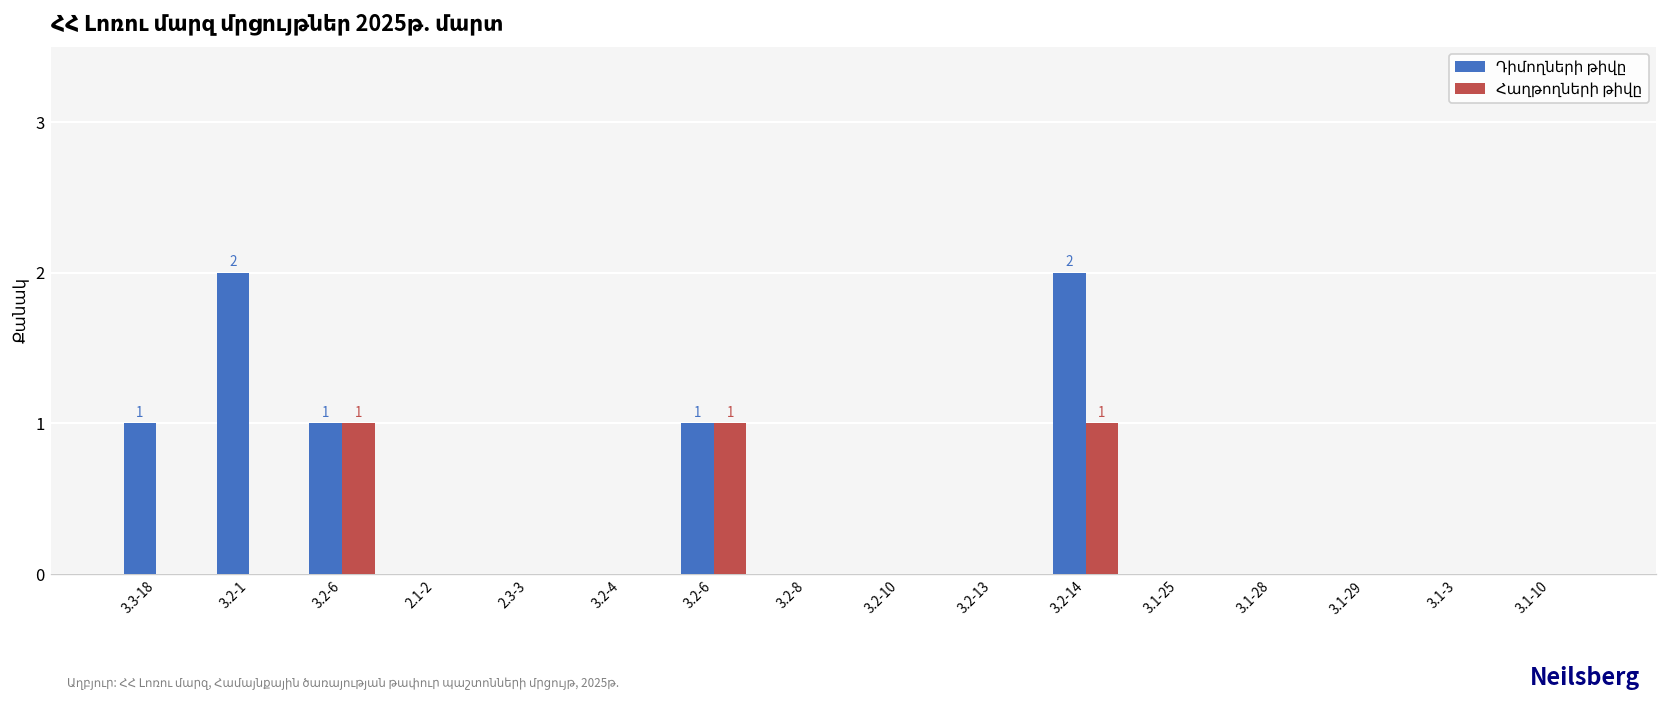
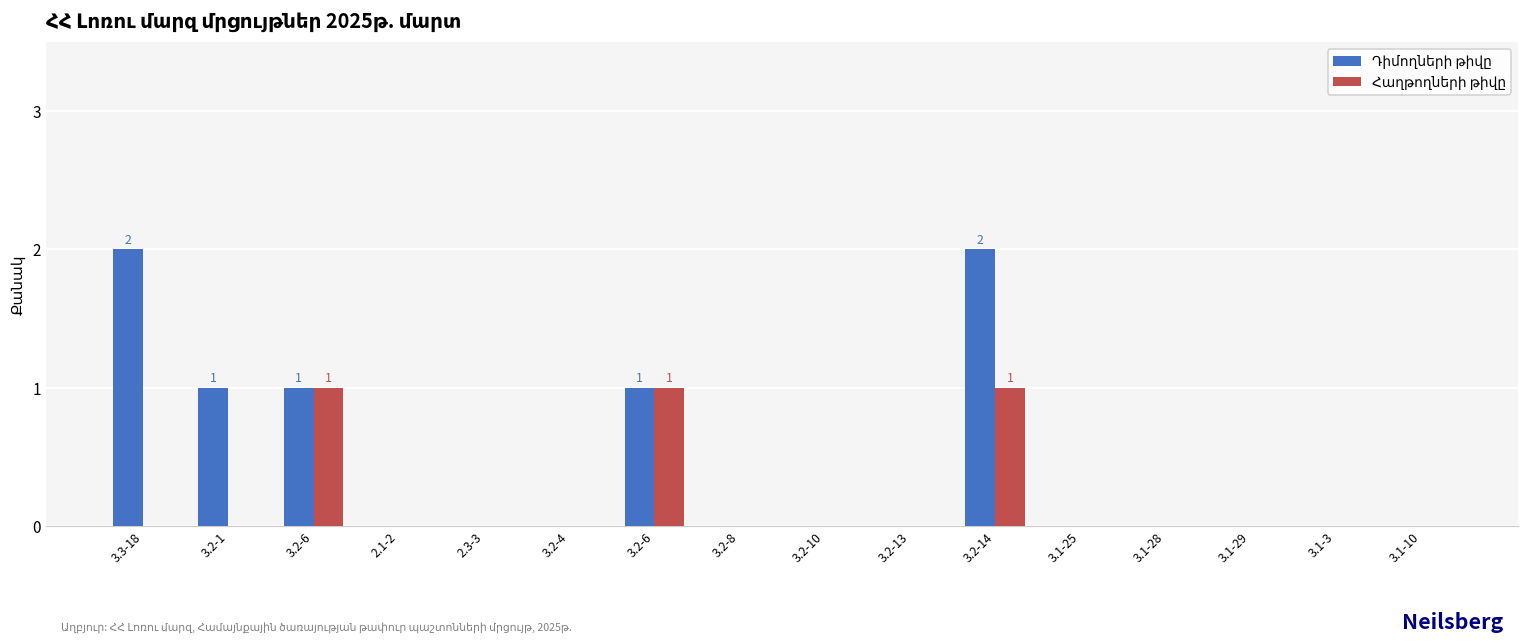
  {
    "Դիմողների թիվը": {
-     "3.3-18": 1,
-     "3.2-1": 2,
+     "3.3-18": 2,
+     "3.2-1": 1,
      "3.2-14": 2
    },
    "Հաղթողների թիվը": {
      "3.2-14": 1
    }
  }
